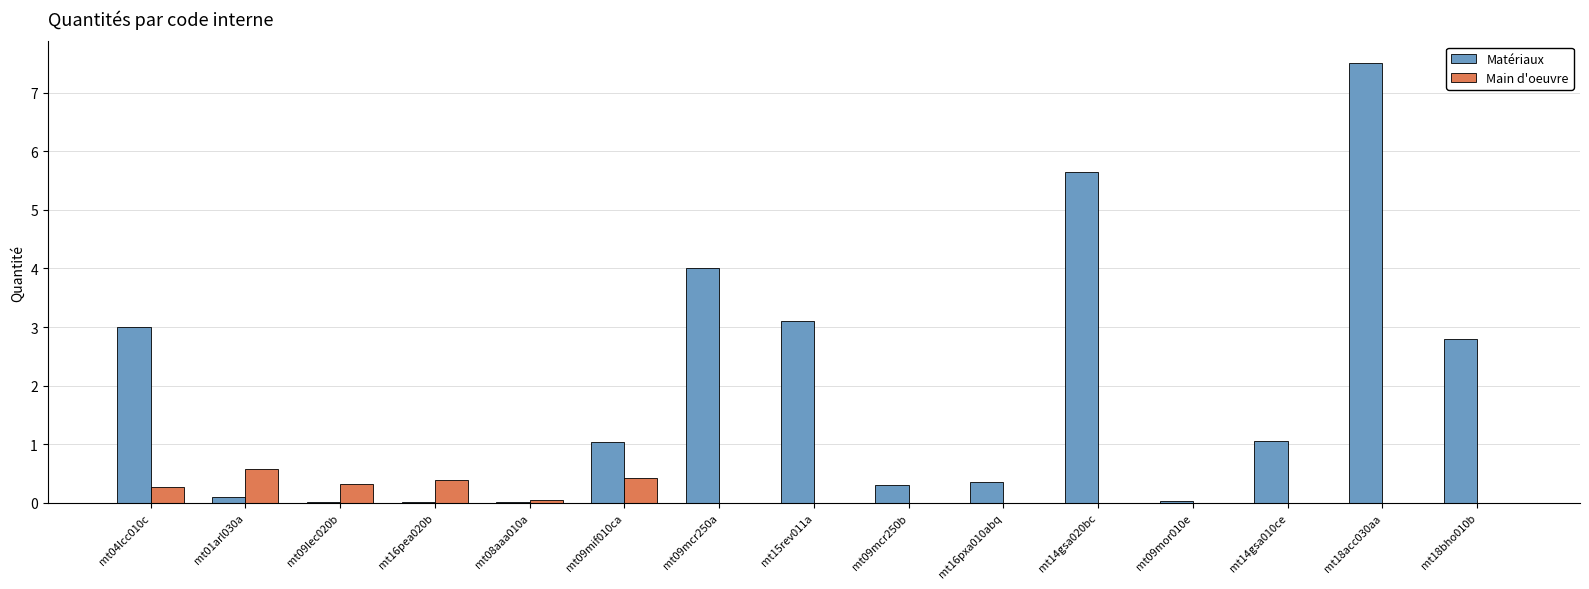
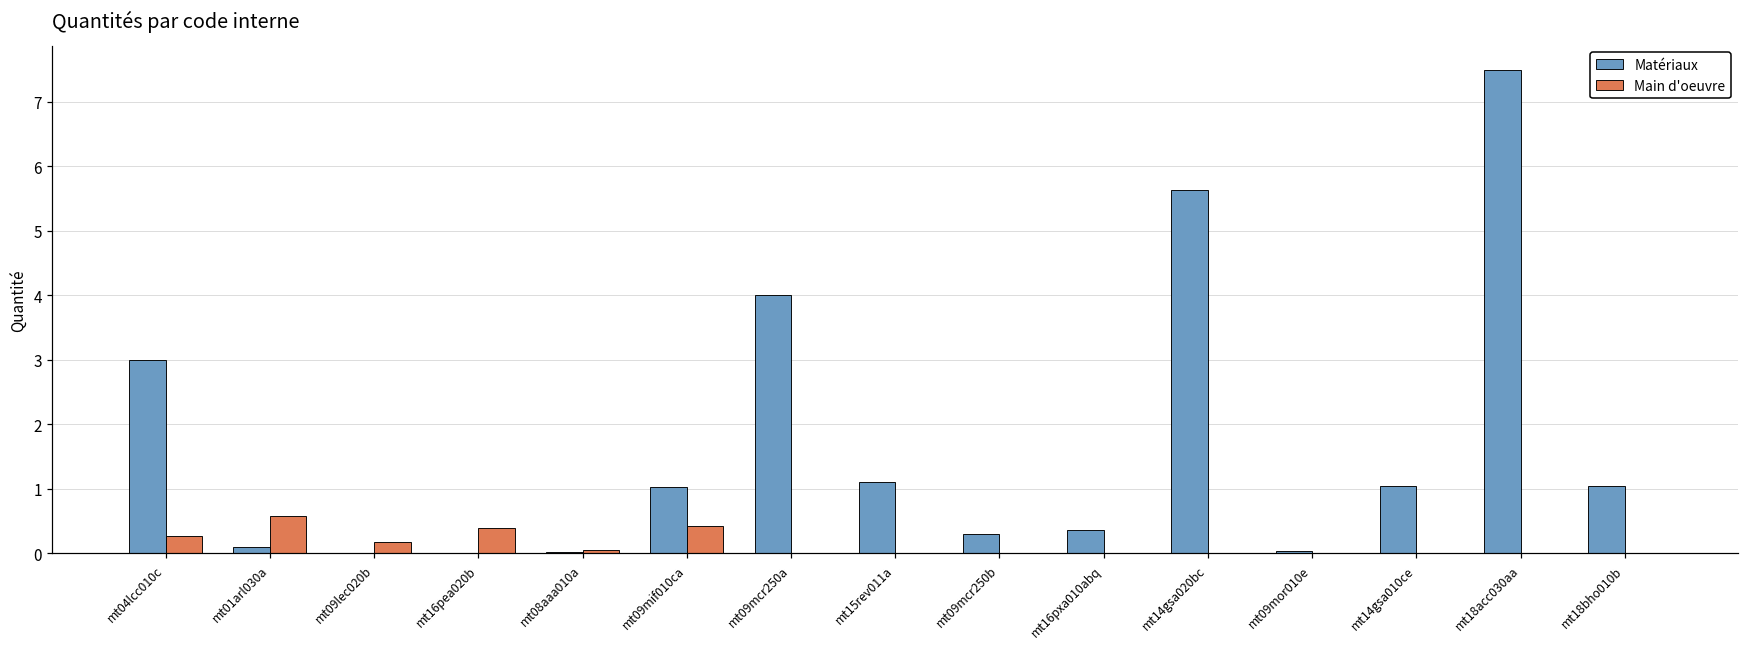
  {
    "Matériaux": {
      "mt04lcc010c": 3.0,
      "mt01arl030a": 0.1,
      "mt09mif010ca": 1.0,
      "mt09mcr250a": 4.0,
-     "mt15rev011a": 3.1,
+     "mt15rev011a": 1.1,
      "mt09mcr250b": 0.3,
      "mt16pxa010abq": 0.4,
      "mt14gsa020bc": 5.6,
      "mt14gsa010ce": 1.1,
      "mt18acc030aa": 7.5,
-     "mt18bho010b": 2.8
+     "mt18bho010b": 1.1
    },
    "Main d'oeuvre": {
      "mt04lcc010c": 0.3,
      "mt01arl030a": 0.6,
-     "mt09lec020b": 0.3,
+     "mt09lec020b": 0.2,
      "mt16pea020b": 0.4,
      "mt08aaa010a": 0.1,
      "mt09mif010ca": 0.4,
      "mt09mcr250a": 0.0,
      "mt15rev011a": 0.0,
      "mt09mcr250b": 0.0,
      "mt16pxa010abq": 0.0,
      "mt14gsa020bc": 0.0,
      "mt09mor010e": 0.0,
      "mt14gsa010ce": 0.0,
      "mt18acc030aa": 0.0,
      "mt18bho010b": 0.0
    }
  }
